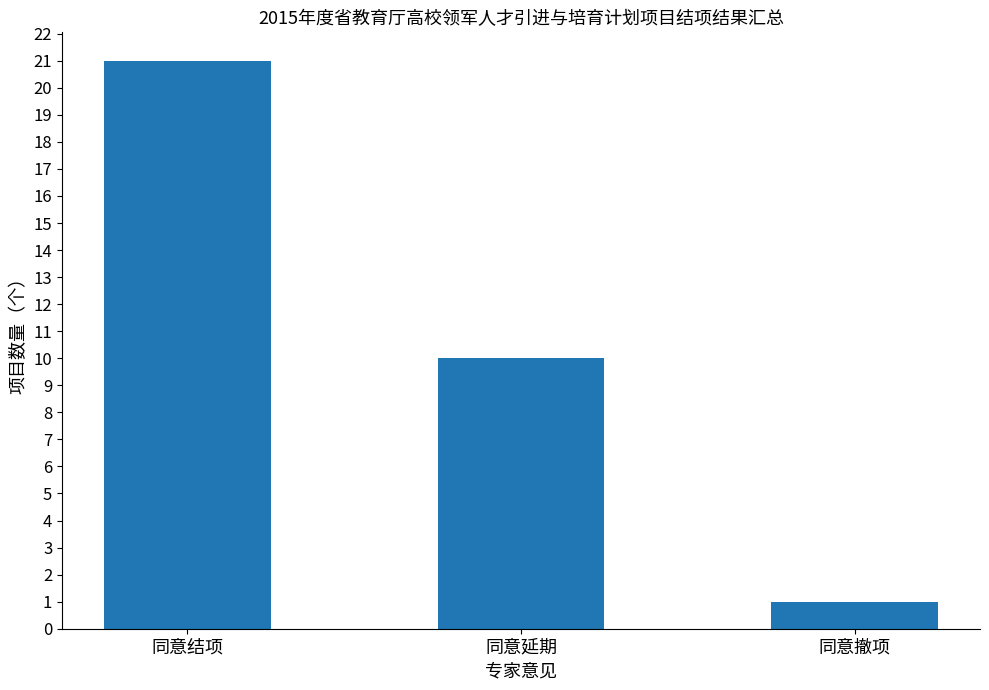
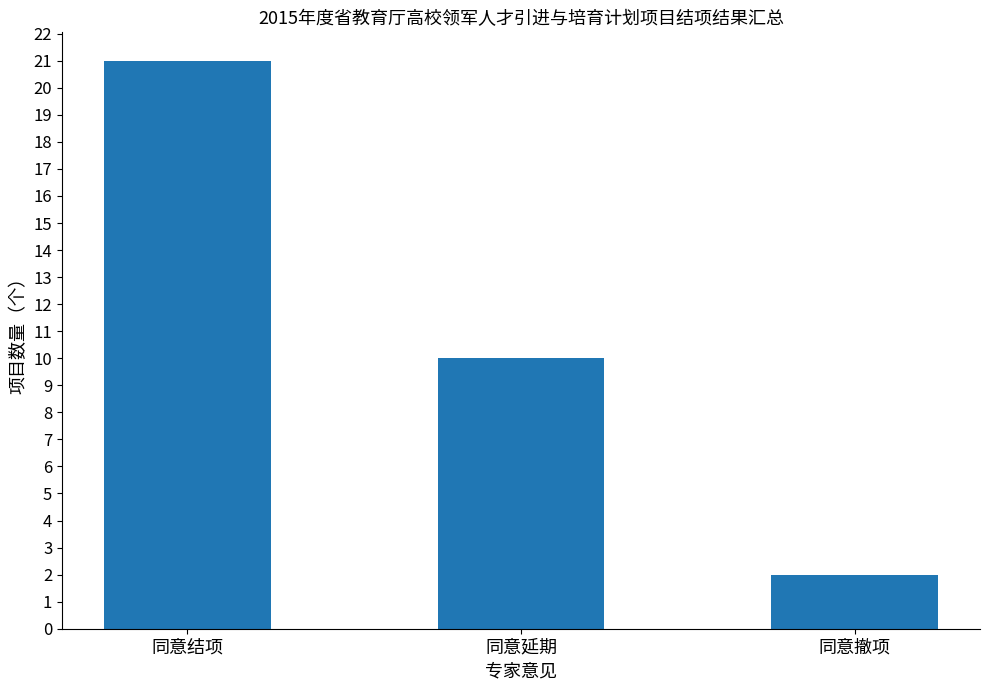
  {
    "同意结项": 21,
    "同意延期": 10,
-   "同意撤项": 1
+   "同意撤项": 2
  }
